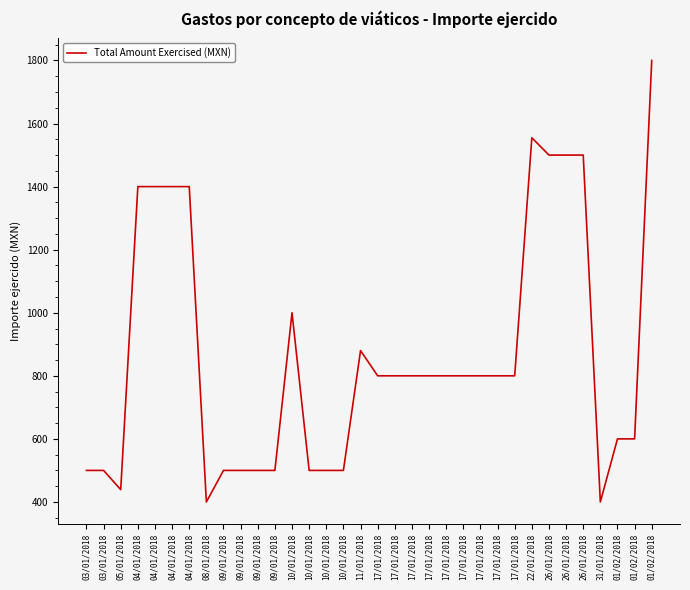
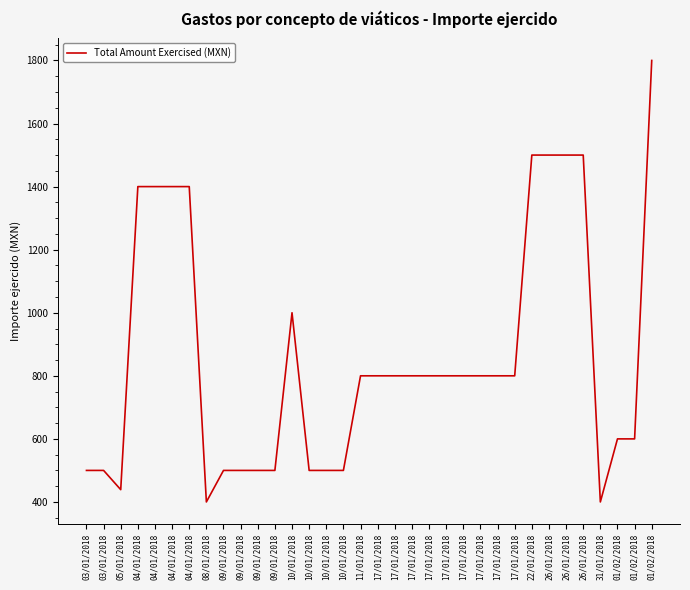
  {
    "05/01/2018": 440,
    "08/01/2018": 400,
-   "11/01/2018": 880,
-   "22/01/2018": 1560,
+   "11/01/2018": 800,
+   "22/01/2018": 1500,
    "31/01/2018": 400
  }
